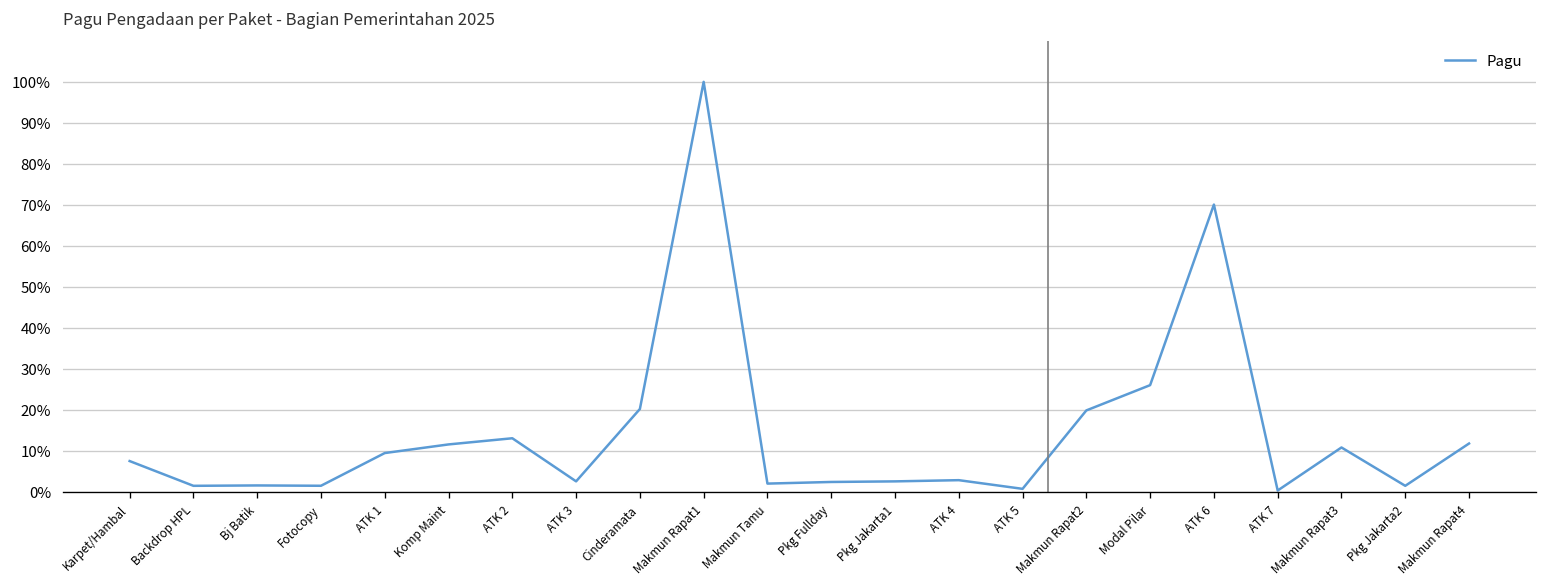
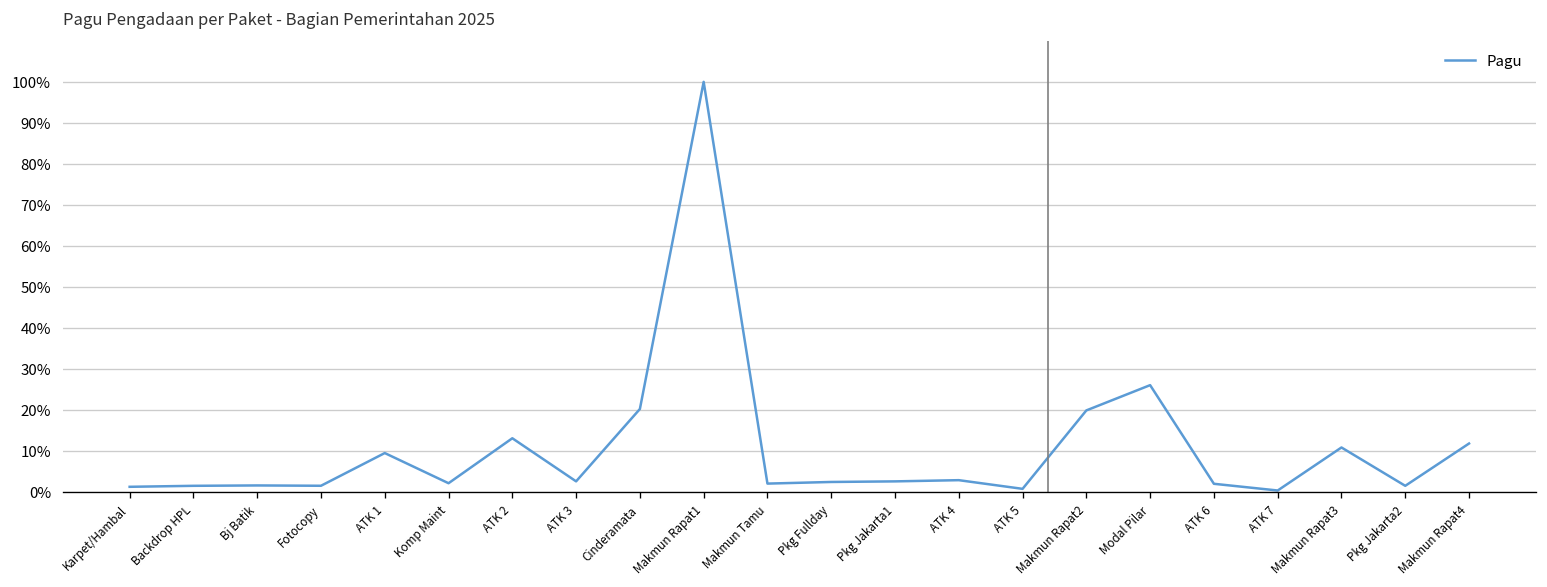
  {
-   "Karpet/Hambal": "7%",
+   "Karpet/Hambal": "1%",
    "Backdrop HPL": "1%",
    "Bj Batik": "2%",
    "Fotocopy": "1%",
    "ATK 1": "9%",
-   "Komp Maint": "12%",
+   "Komp Maint": "2%",
    "ATK 2": "13%",
    "ATK 3": "3%",
    "Cinderamata": "20%",
    "Makmun Rapat1": "100%",
    "Makmun Tamu": "2%",
    "Pkg Fullday": "2%",
    "Pkg Jakarta1": "3%",
    "ATK 4": "3%",
    "ATK 5": "1%",
    "Makmun Rapat2": "20%",
    "Modal Pilar": "26%",
-   "ATK 6": "70%",
+   "ATK 6": "2%",
    "ATK 7": "0%",
    "Makmun Rapat3": "11%",
    "Pkg Jakarta2": "1%",
    "Makmun Rapat4": "12%"
  }
